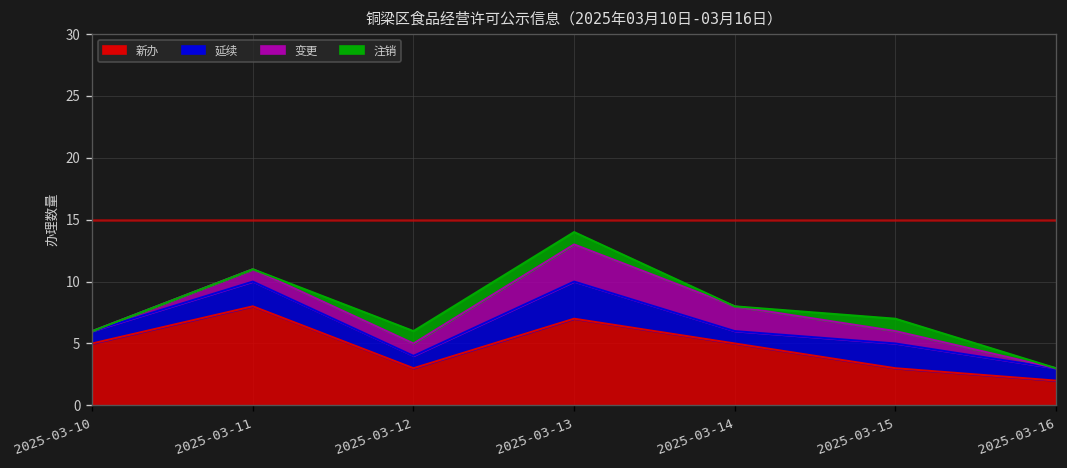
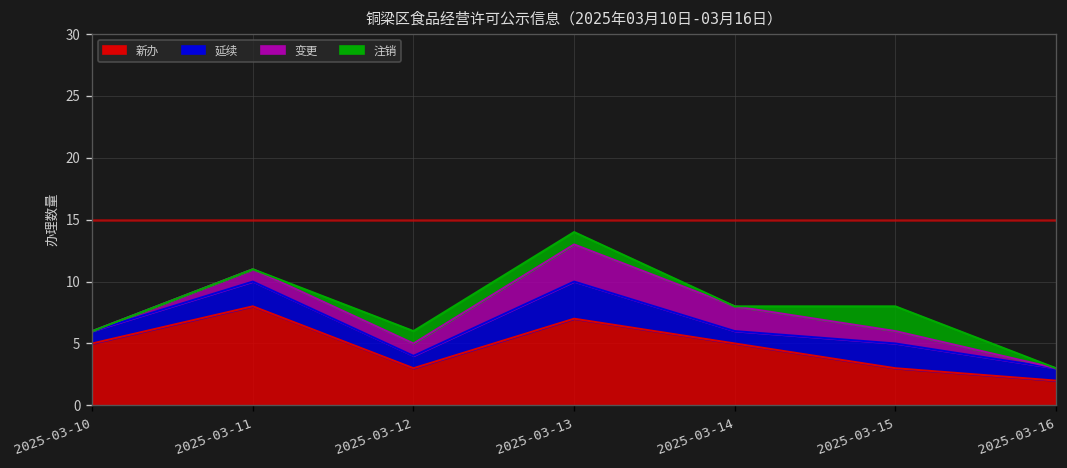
  {
    "新办": {
      "2025-03-10": 5,
      "2025-03-11": 8,
      "2025-03-12": 3,
      "2025-03-13": 7,
      "2025-03-14": 5,
      "2025-03-15": 3,
      "2025-03-16": 2
    },
    "延续": {
      "2025-03-11": 2,
      "2025-03-12": 1,
      "2025-03-13": 3,
      "2025-03-14": 1,
      "2025-03-15": 2
    },
    "变更": {
      "2025-03-12": 1,
      "2025-03-13": 3,
      "2025-03-15": 1
    },
    "注销": {
      "2025-03-12": 1,
      "2025-03-13": 1,
-     "2025-03-15": 1
+     "2025-03-15": 2
    }
  }
